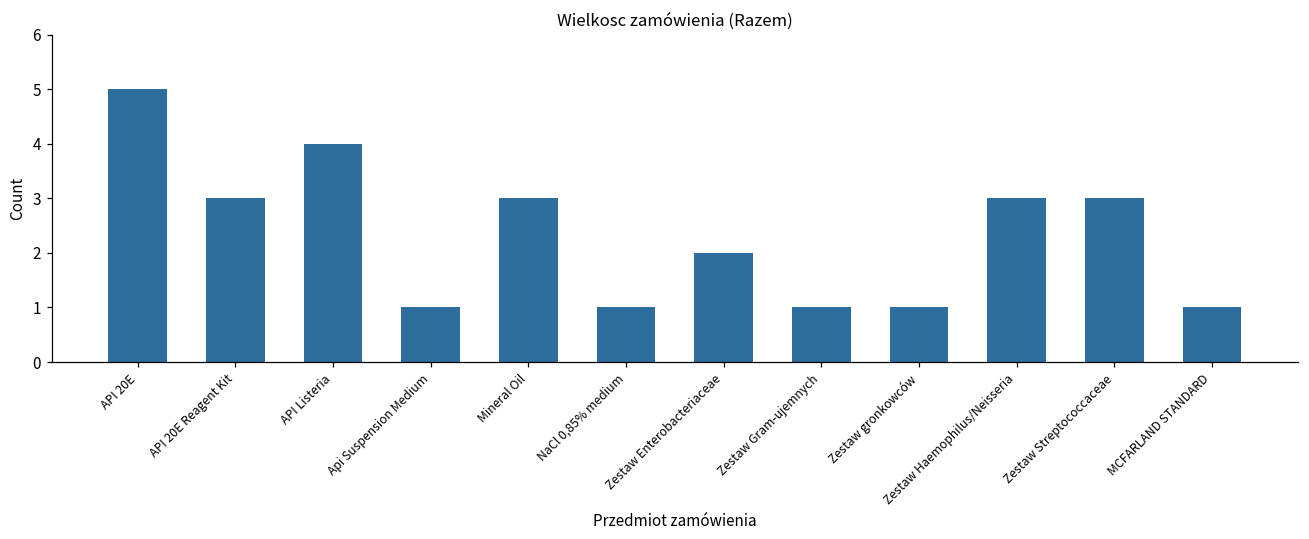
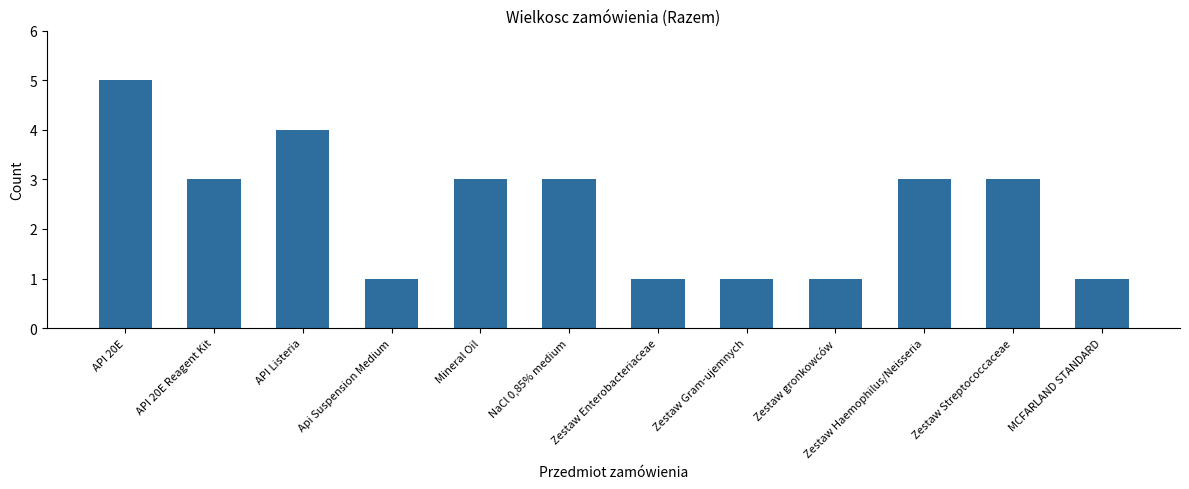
  {
    "API 20E": 5,
    "API 20E Reagent Kit": 3,
    "API Listeria": 4,
    "Api Suspension Medium": 1,
    "Mineral Oil": 3,
-   "NaCl 0,85% medium": 1,
-   "Zestaw Enterobacteriaceae": 2,
+   "NaCl 0,85% medium": 3,
+   "Zestaw Enterobacteriaceae": 1,
    "Zestaw Gram-ujemnych": 1,
    "Zestaw gronkowców": 1,
    "Zestaw Haemophilus/Neisseria": 3,
    "Zestaw Streptococcaceae": 3,
    "MCFARLAND STANDARD": 1
  }
